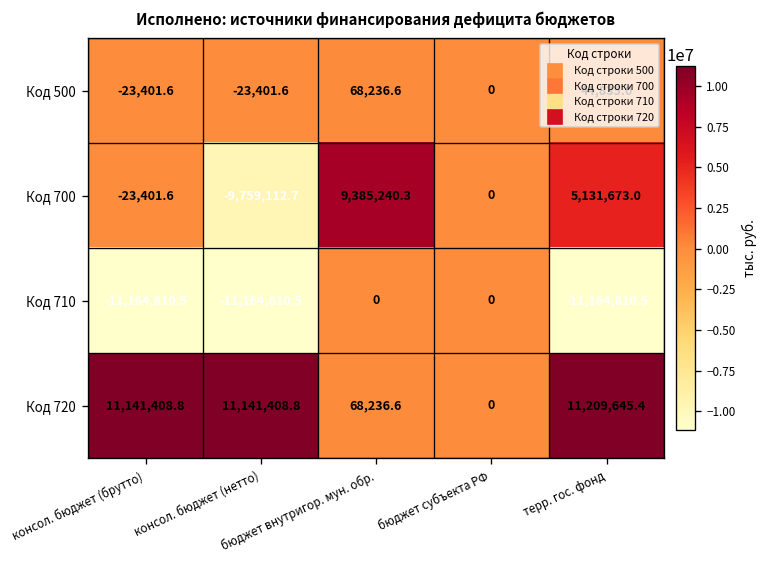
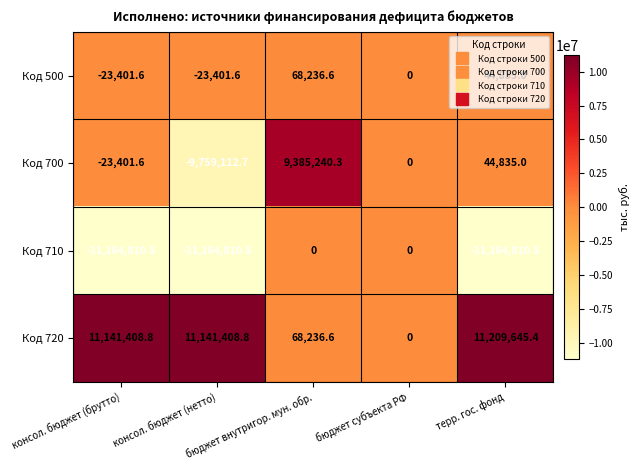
  {
    "Код 500": {
      "консол. бюджет (брутто)": "-23,401.6",
      "консол. бюджет (нетто)": "-23,401.6",
      "бюджет внутригор. мун. обр.": "68,236.6",
      "бюджет субъекта РФ": "0"
    },
    "Код 700": {
      "консол. бюджет (брутто)": "-23,401.6",
      "консол. бюджет (нетто)": "-9,759,112.7",
      "бюджет внутригор. мун. обр.": "9,385,240.3",
      "бюджет субъекта РФ": "0",
-     "терр. гос. фонд": "5,131,673.0"
+     "терр. гос. фонд": "44,835.0"
    },
    "Код 710": {
      "консол. бюджет (брутто)": "-11,164,810.5",
      "консол. бюджет (нетто)": "-11,164,810.5",
      "бюджет внутригор. мун. обр.": "0",
      "бюджет субъекта РФ": "0",
      "терр. гос. фонд": "-11,164,810.5"
    },
    "Код 720": {
      "консол. бюджет (брутто)": "11,141,408.8",
      "консол. бюджет (нетто)": "11,141,408.8",
      "бюджет внутригор. мун. обр.": "68,236.6",
      "бюджет субъекта РФ": "0",
      "терр. гос. фонд": "11,209,645.4"
    }
  }
